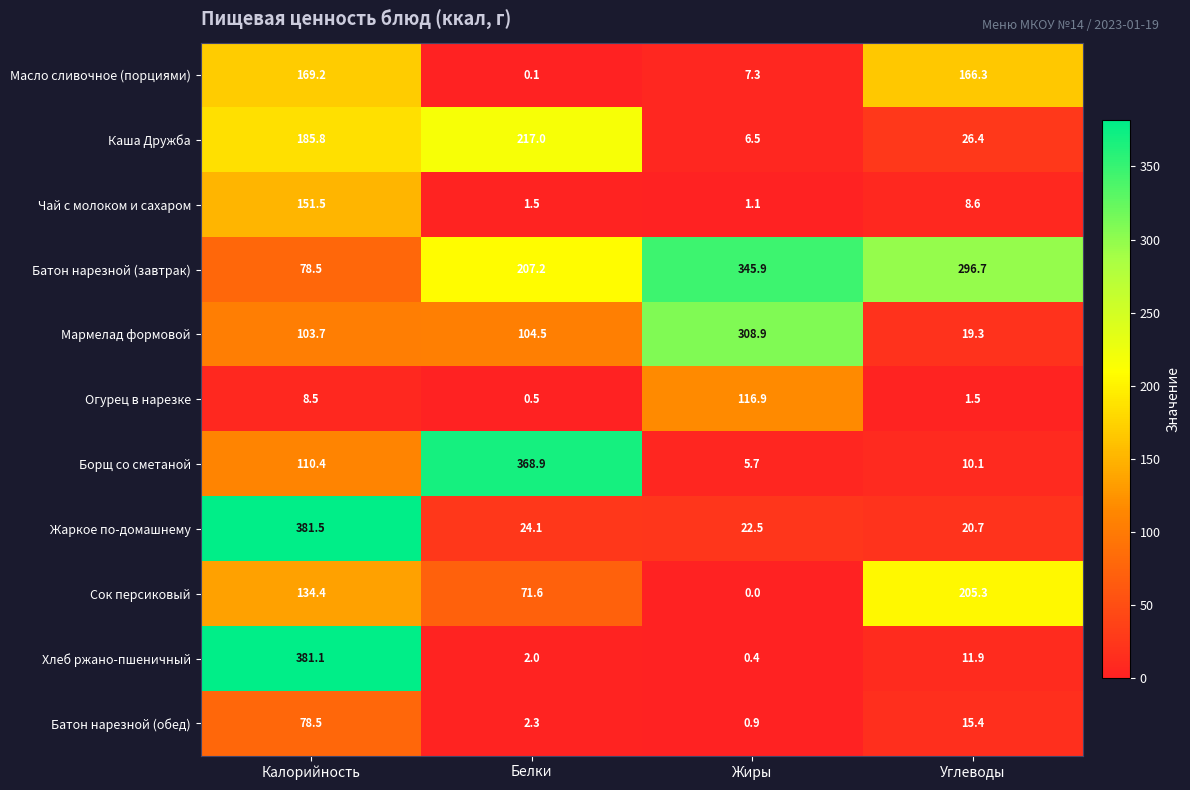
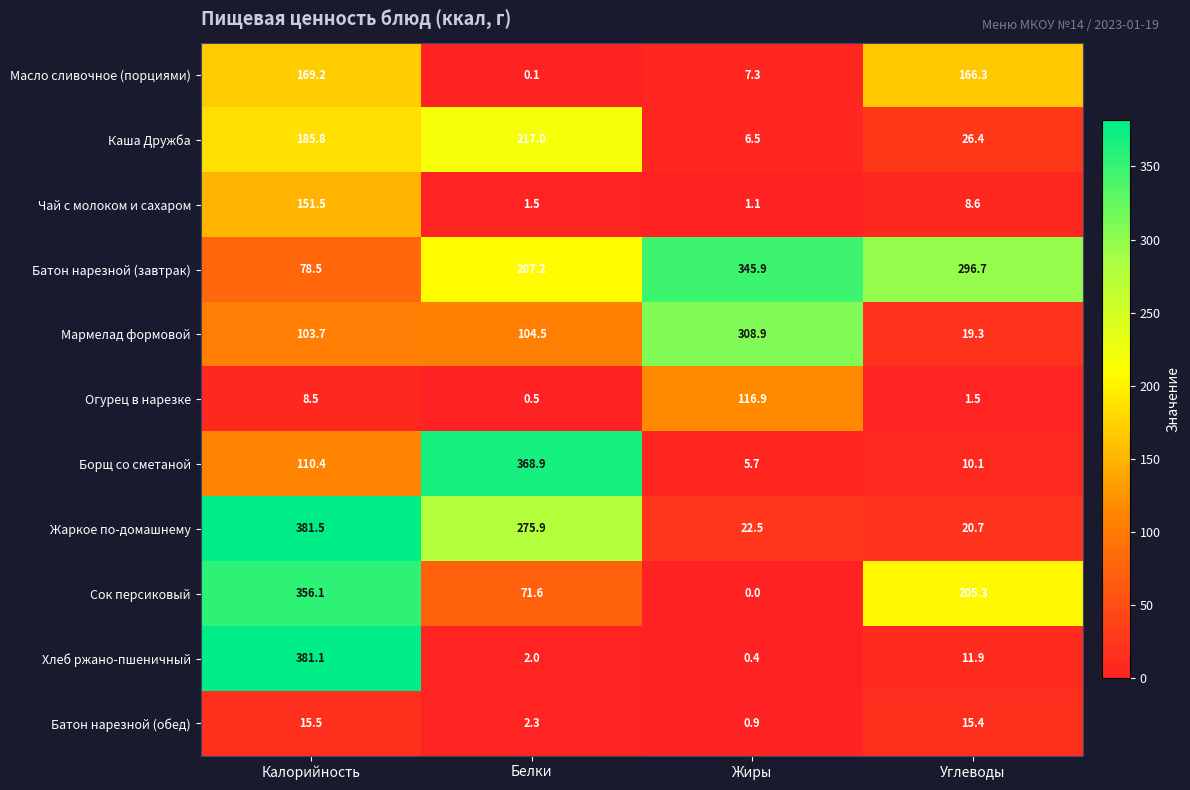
  {
    "Масло сливочное (порциями)": {
      "Калорийность": 169.2,
      "Белки": 0.1,
      "Жиры": 7.3,
      "Углеводы": 166.3
    },
    "Каша Дружба": {
      "Калорийность": 185.8,
      "Белки": 217.0,
      "Жиры": 6.5,
      "Углеводы": 26.4
    },
    "Чай с молоком и сахаром": {
      "Калорийность": 151.5,
      "Белки": 1.5,
      "Жиры": 1.1,
      "Углеводы": 8.6
    },
    "Батон нарезной (завтрак)": {
      "Калорийность": 78.5,
      "Белки": 207.2,
      "Жиры": 345.9,
      "Углеводы": 296.7
    },
    "Мармелад формовой": {
      "Калорийность": 103.7,
      "Белки": 104.5,
      "Жиры": 308.9,
      "Углеводы": 19.3
    },
    "Огурец в нарезке": {
      "Калорийность": 8.5,
      "Белки": 0.5,
      "Жиры": 116.9,
      "Углеводы": 1.5
    },
    "Борщ со сметаной": {
      "Калорийность": 110.4,
      "Белки": 368.9,
      "Жиры": 5.7,
      "Углеводы": 10.1
    },
    "Жаркое по-домашнему": {
      "Калорийность": 381.5,
-     "Белки": 24.1,
+     "Белки": 275.9,
      "Жиры": 22.5,
      "Углеводы": 20.7
    },
    "Сок персиковый": {
-     "Калорийность": 134.4,
+     "Калорийность": 356.1,
      "Белки": 71.6,
      "Жиры": 0.0,
      "Углеводы": 205.3
    },
    "Хлеб ржано-пшеничный": {
      "Калорийность": 381.1,
      "Белки": 2.0,
      "Жиры": 0.4,
      "Углеводы": 11.9
    },
    "Батон нарезной (обед)": {
-     "Калорийность": 78.5,
+     "Калорийность": 15.5,
      "Белки": 2.3,
      "Жиры": 0.9,
      "Углеводы": 15.4
    }
  }
